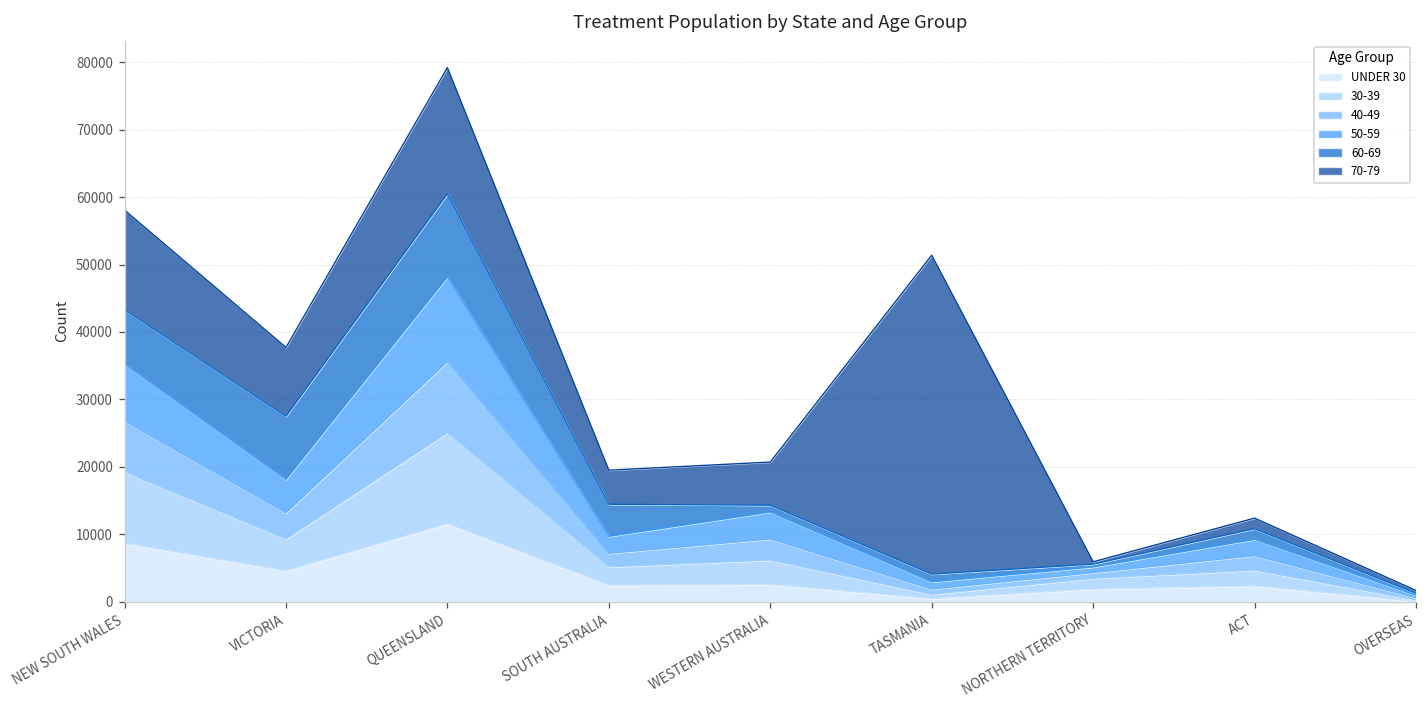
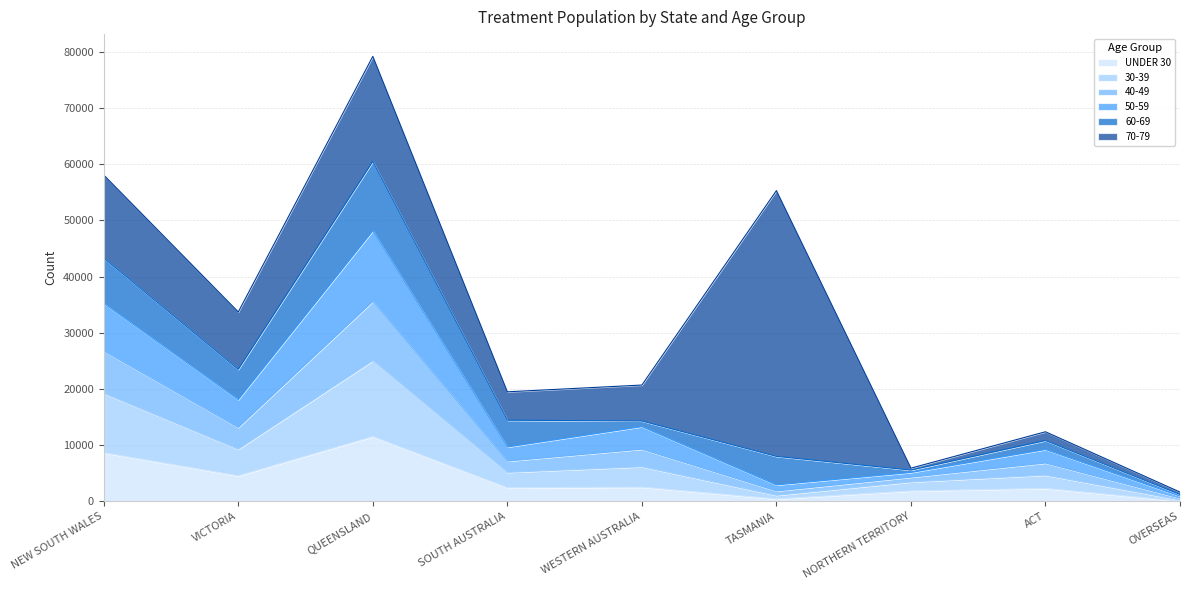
  {
    "60-69": {
      "NEW SOUTH WALES": 8000,
-     "VICTORIA": 9000,
+     "VICTORIA": 5000,
      "QUEENSLAND": 12000,
      "SOUTH AUSTRALIA": 5000,
      "WESTERN AUSTRALIA": 1000,
-     "TASMANIA": 1000,
+     "TASMANIA": 5000,
      "ACT": 2000
    },
    "70-79": {
      "NEW SOUTH WALES": 15000,
      "VICTORIA": 10000,
      "QUEENSLAND": 19000,
      "SOUTH AUSTRALIA": 5000,
      "WESTERN AUSTRALIA": 6000,
      "TASMANIA": 47000,
      "ACT": 2000
    }
  }
